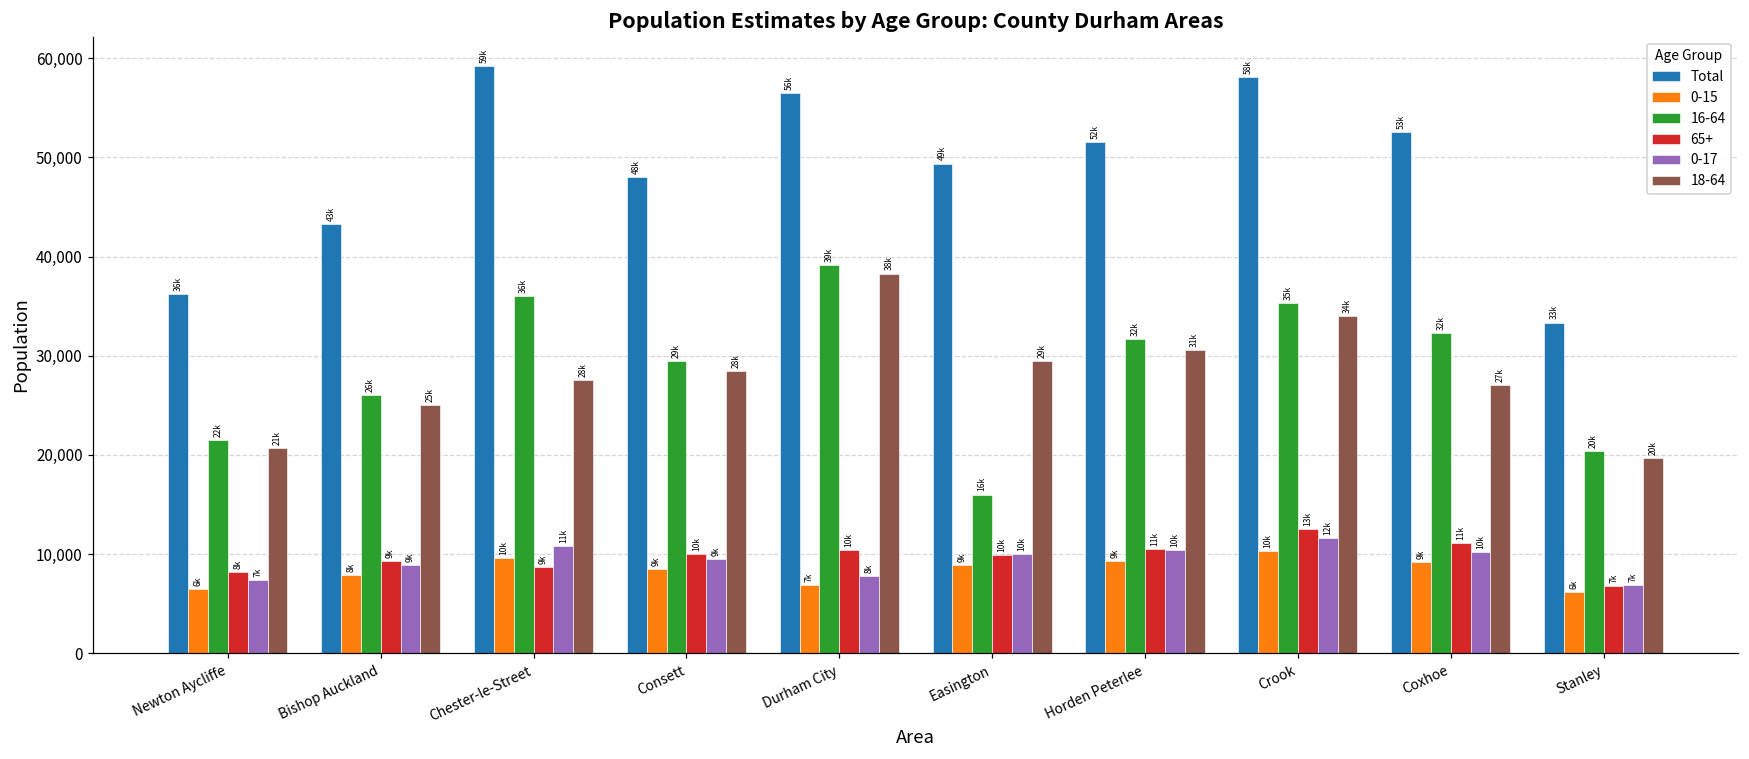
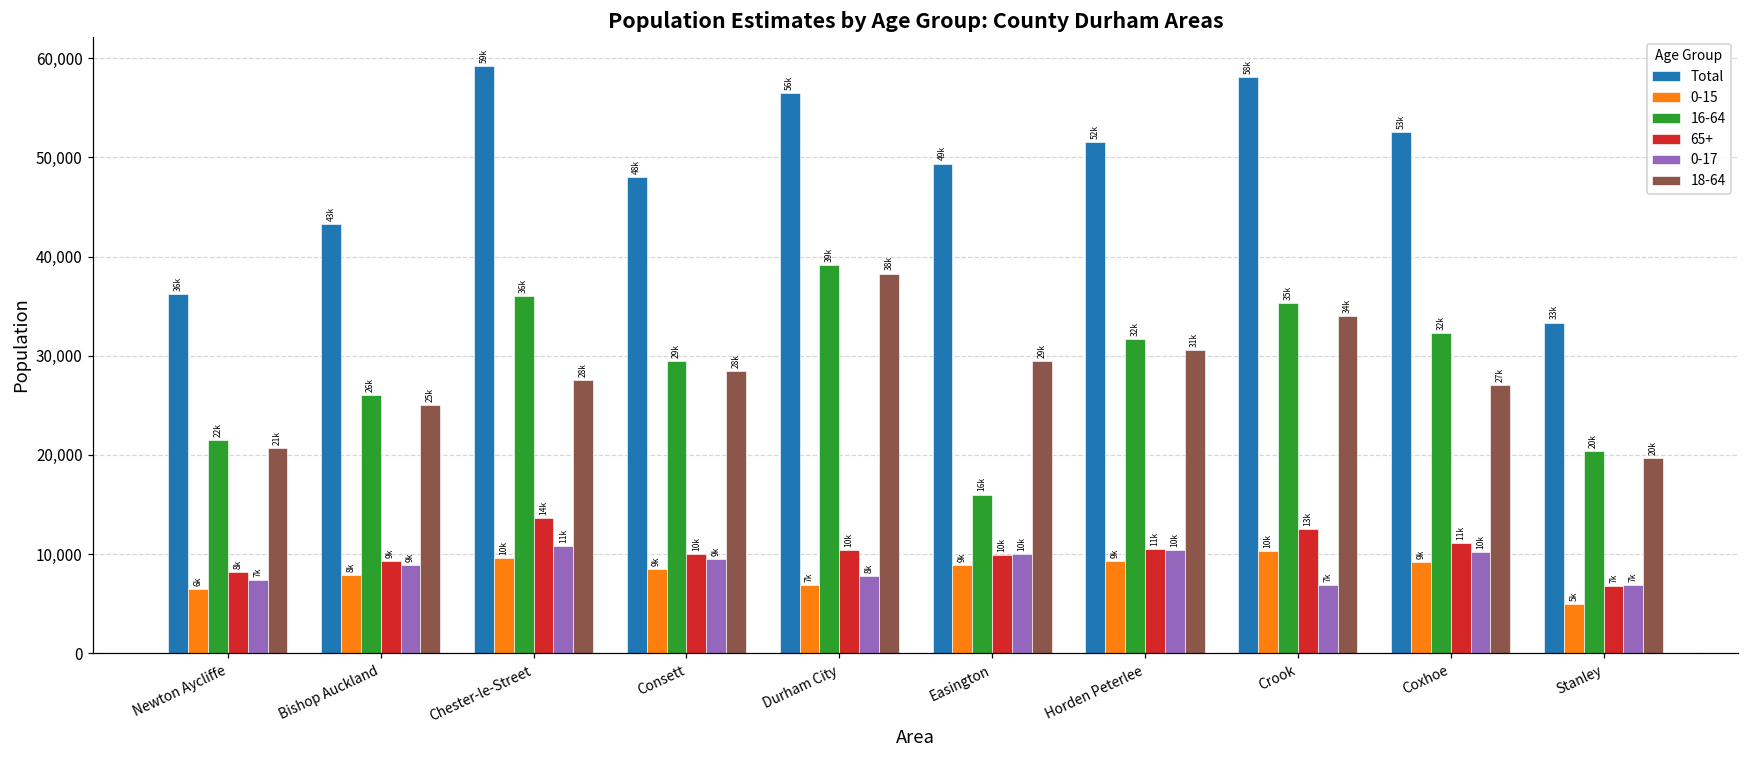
  {
    "Total": {
      "Newton Aycliffe": "36k",
      "Bishop Auckland": "43k",
      "Chester-le-Street": "59k",
      "Consett": "48k",
      "Durham City": "56k",
      "Easington": "49k",
      "Horden Peterlee": "52k",
      "Crook": "58k",
      "Coxhoe": "53k",
      "Stanley": "33k"
    },
    "0-15": {
      "Newton Aycliffe": "6k",
      "Bishop Auckland": "8k",
      "Chester-le-Street": "10k",
      "Consett": "9k",
      "Durham City": "7k",
      "Easington": "9k",
      "Horden Peterlee": "9k",
      "Crook": "10k",
      "Coxhoe": "9k",
-     "Stanley": "6k"
+     "Stanley": "5k"
    },
    "16-64": {
      "Newton Aycliffe": "22k",
      "Bishop Auckland": "26k",
      "Chester-le-Street": "36k",
      "Consett": "29k",
      "Durham City": "39k",
      "Easington": "16k",
      "Horden Peterlee": "32k",
      "Crook": "35k",
      "Coxhoe": "32k",
      "Stanley": "20k"
    },
    "65+": {
      "Newton Aycliffe": "8k",
      "Bishop Auckland": "9k",
-     "Chester-le-Street": "9k",
+     "Chester-le-Street": "14k",
      "Consett": "10k",
      "Durham City": "10k",
      "Easington": "10k",
      "Horden Peterlee": "11k",
      "Crook": "13k",
      "Coxhoe": "11k",
      "Stanley": "7k"
    },
    "0-17": {
      "Newton Aycliffe": "7k",
      "Bishop Auckland": "9k",
      "Chester-le-Street": "11k",
      "Consett": "9k",
      "Durham City": "8k",
      "Easington": "10k",
      "Horden Peterlee": "10k",
-     "Crook": "12k",
+     "Crook": "7k",
      "Coxhoe": "10k",
      "Stanley": "7k"
    },
    "18-64": {
      "Newton Aycliffe": "21k",
      "Bishop Auckland": "25k",
      "Chester-le-Street": "28k",
      "Consett": "28k",
      "Durham City": "38k",
      "Easington": "29k",
      "Horden Peterlee": "31k",
      "Crook": "34k",
      "Coxhoe": "27k",
      "Stanley": "20k"
    }
  }
